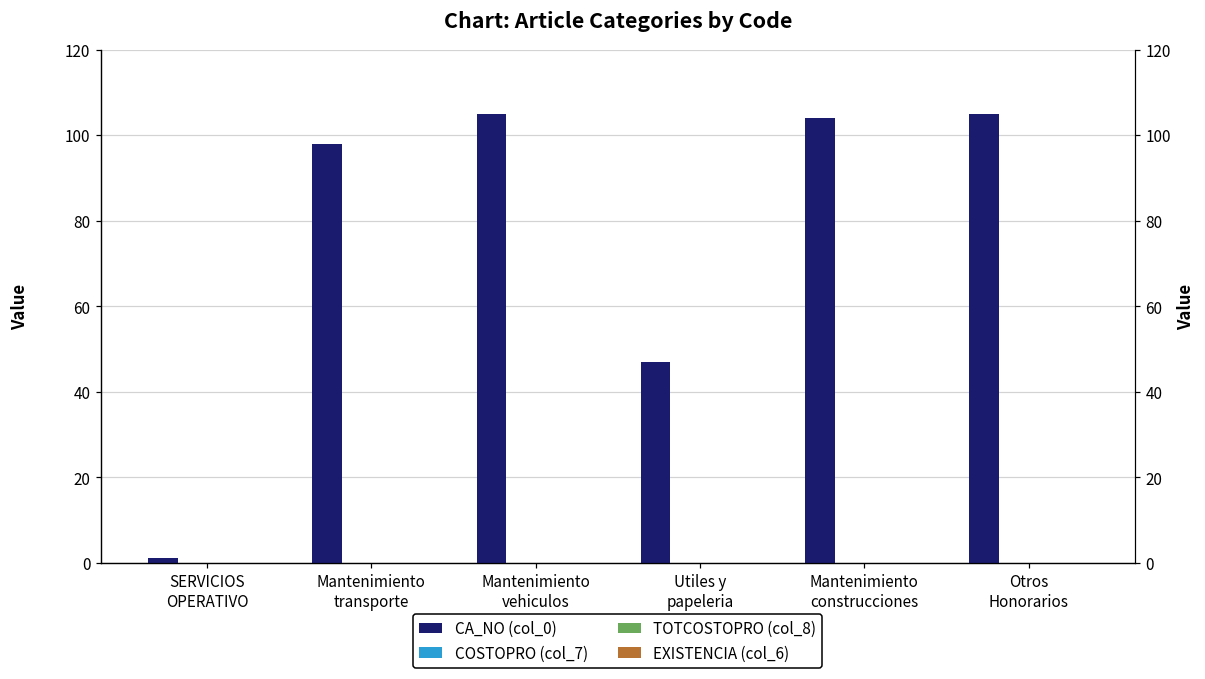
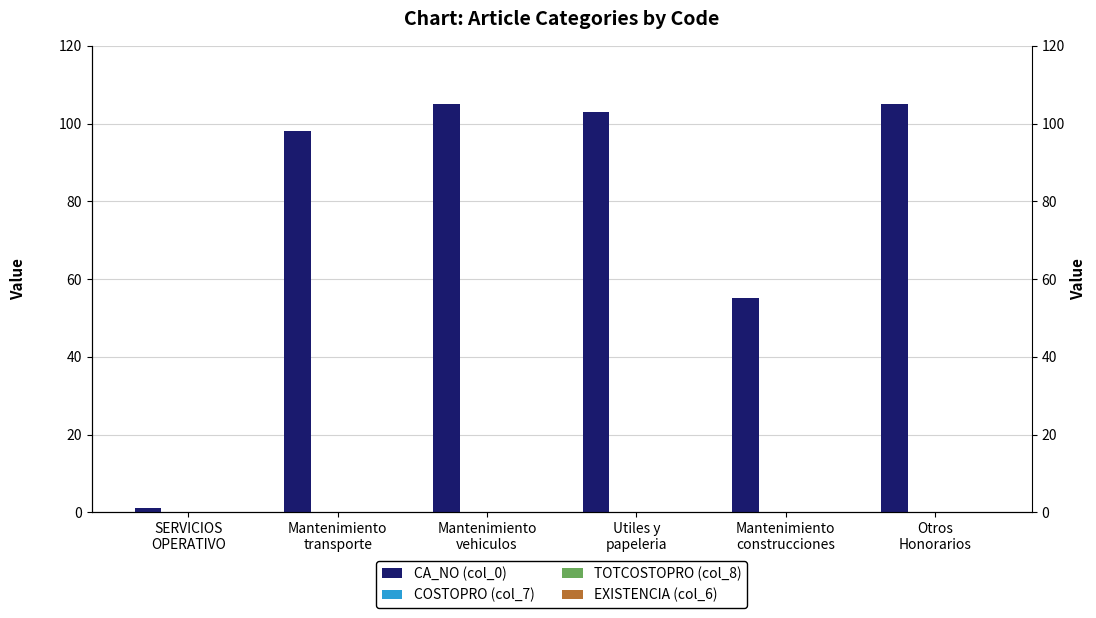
  {
    "CA_NO (col_0)": {
      "SERVICIOS OPERATIVO": 1,
      "Mantenimiento transporte": 98,
      "Mantenimiento vehiculos": 105,
-     "Utiles y papeleria": 47,
-     "Mantenimiento construcciones": 104,
+     "Utiles y papeleria": 103,
+     "Mantenimiento construcciones": 55,
      "Otros Honorarios": 105
    },
    "COSTOPRO (col_7)": {
      "SERVICIOS OPERATIVO": 0,
      "Mantenimiento transporte": 0,
      "Mantenimiento vehiculos": 0,
      "Utiles y papeleria": 0,
      "Mantenimiento construcciones": 0,
      "Otros Honorarios": 0
    },
    "TOTCOSTOPRO (col_8)": {
      "SERVICIOS OPERATIVO": 0,
      "Mantenimiento transporte": 0,
      "Mantenimiento vehiculos": 0,
      "Utiles y papeleria": 0,
      "Mantenimiento construcciones": 0,
      "Otros Honorarios": 0
    },
    "EXISTENCIA (col_6)": {
      "SERVICIOS OPERATIVO": 0,
      "Mantenimiento transporte": 0,
      "Mantenimiento vehiculos": 0,
      "Utiles y papeleria": 0,
      "Mantenimiento construcciones": 0,
      "Otros Honorarios": 0
    }
  }
